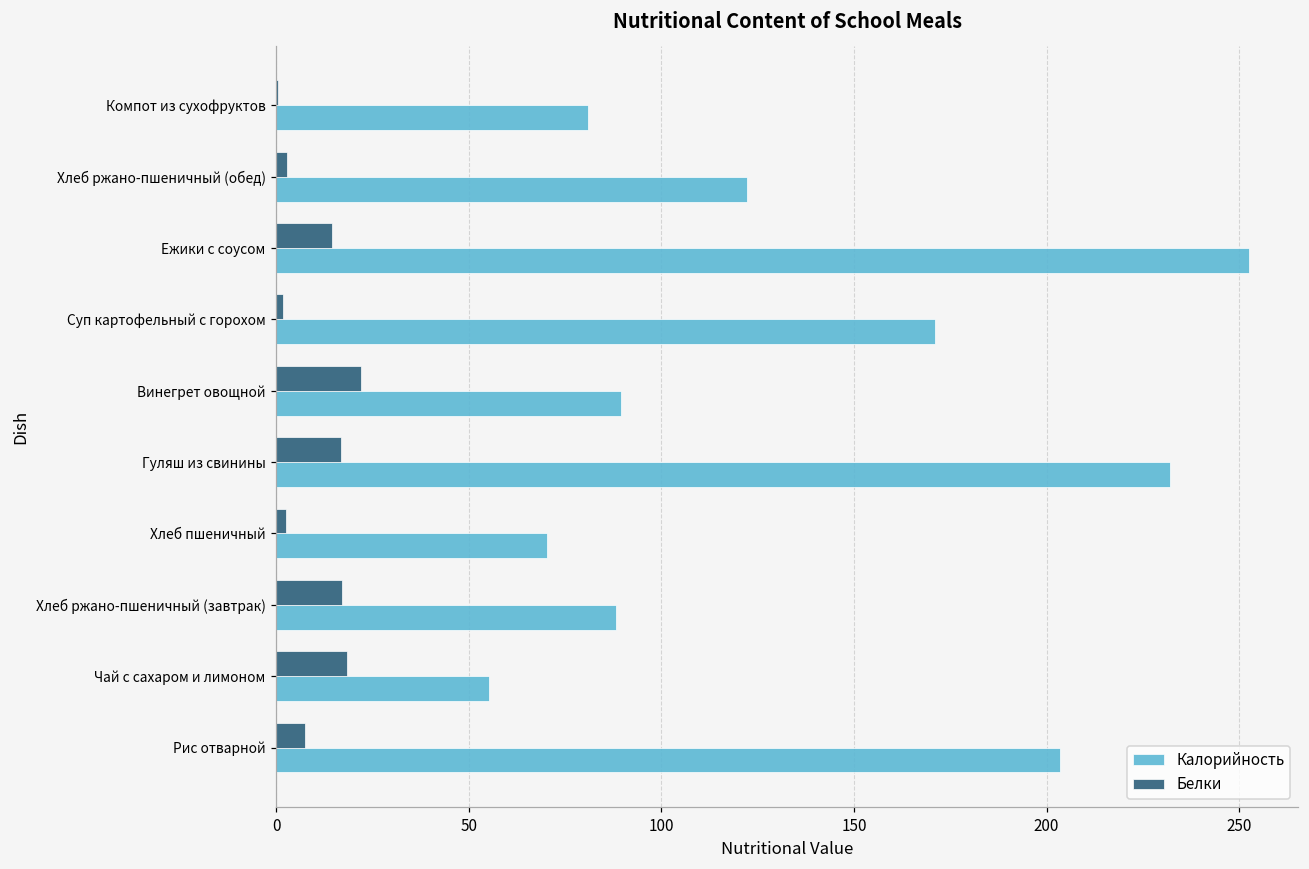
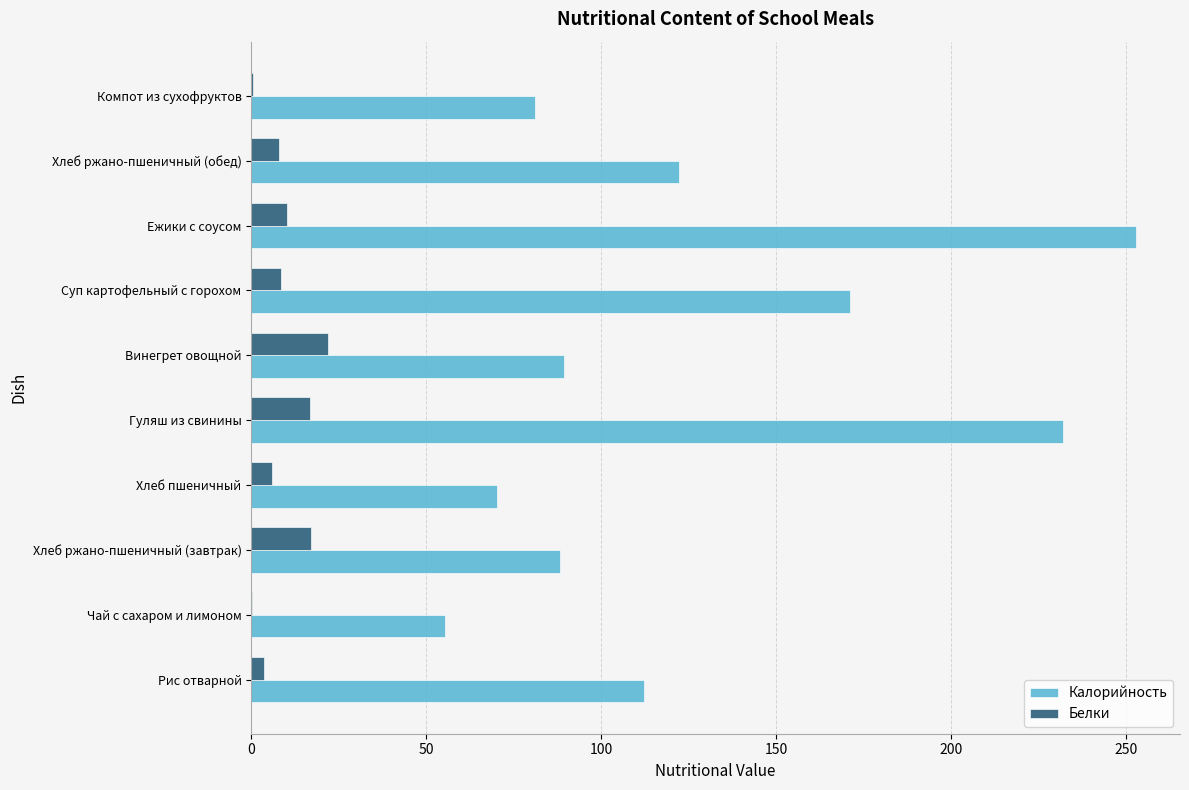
  {
    "Калорийность": {
      "Компот из сухофруктов": 81,
      "Хлеб ржано-пшеничный (обед)": 122,
      "Ежики с соусом": 253,
      "Суп картофельный с горохом": 171,
      "Винегрет овощной": 89,
      "Гуляш из свинины": 232,
      "Хлеб пшеничный": 70,
      "Хлеб ржано-пшеничный (завтрак)": 88,
      "Чай с сахаром и лимоном": 55,
-     "Рис отварной": 204
+     "Рис отварной": 112
    },
    "Белки": {
-     "Хлеб ржано-пшеничный (обед)": 3,
-     "Ежики с соусом": 14,
-     "Суп картофельный с горохом": 2,
+     "Хлеб ржано-пшеничный (обед)": 8,
+     "Ежики с соусом": 10,
+     "Суп картофельный с горохом": 8,
      "Винегрет овощной": 22,
      "Гуляш из свинины": 17,
-     "Хлеб пшеничный": 2,
+     "Хлеб пшеничный": 6,
      "Хлеб ржано-пшеничный (завтрак)": 17,
-     "Чай с сахаром и лимоном": 18,
-     "Рис отварной": 7
+     "Чай с сахаром и лимоном": 0,
+     "Рис отварной": 4
    }
  }
